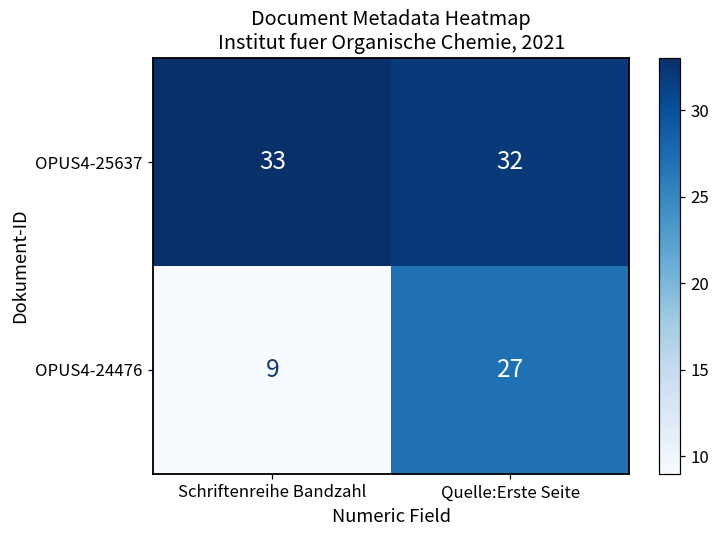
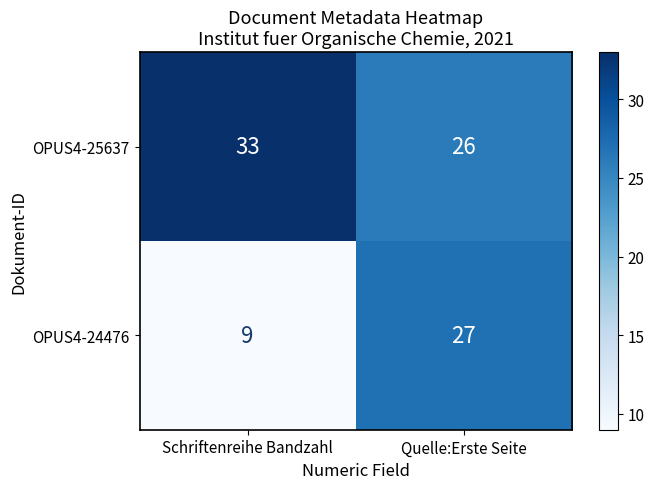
  {
    "OPUS4-25637": {
      "Schriftenreihe Bandzahl": 33,
-     "Quelle:Erste Seite": 32
+     "Quelle:Erste Seite": 26
    },
    "OPUS4-24476": {
      "Schriftenreihe Bandzahl": 9,
      "Quelle:Erste Seite": 27
    }
  }
